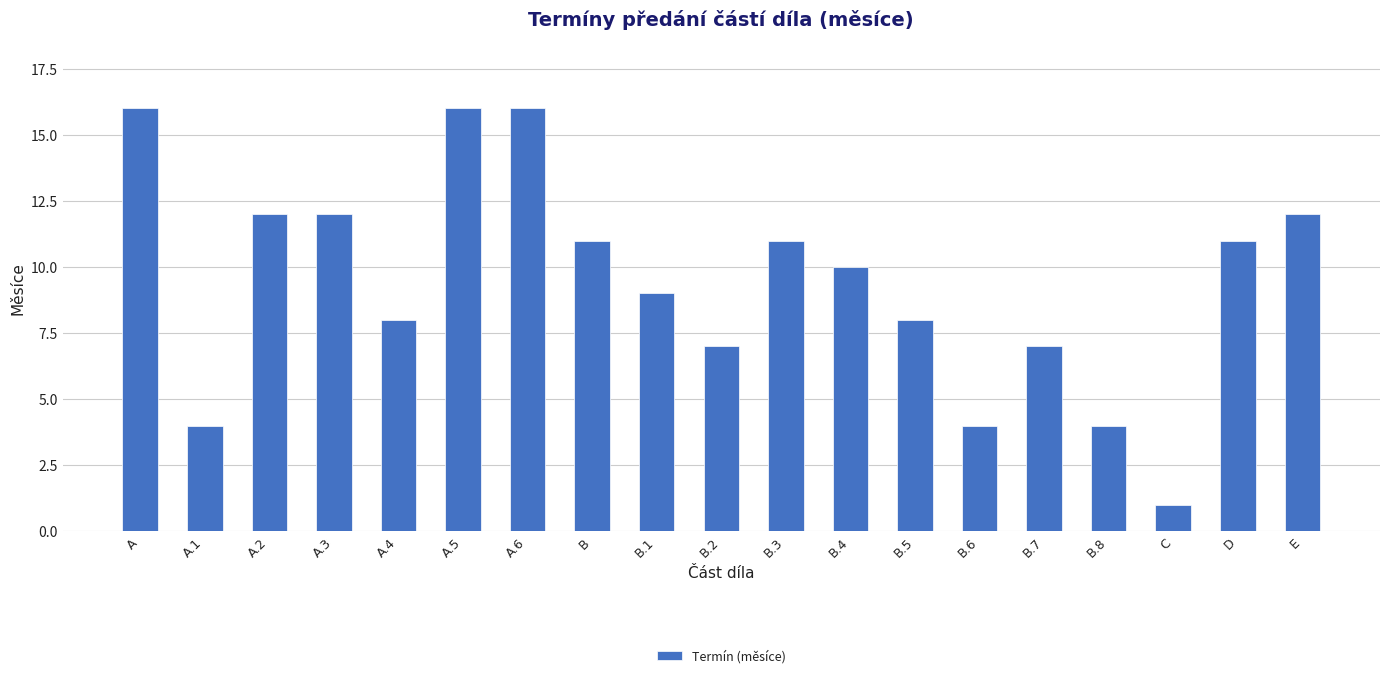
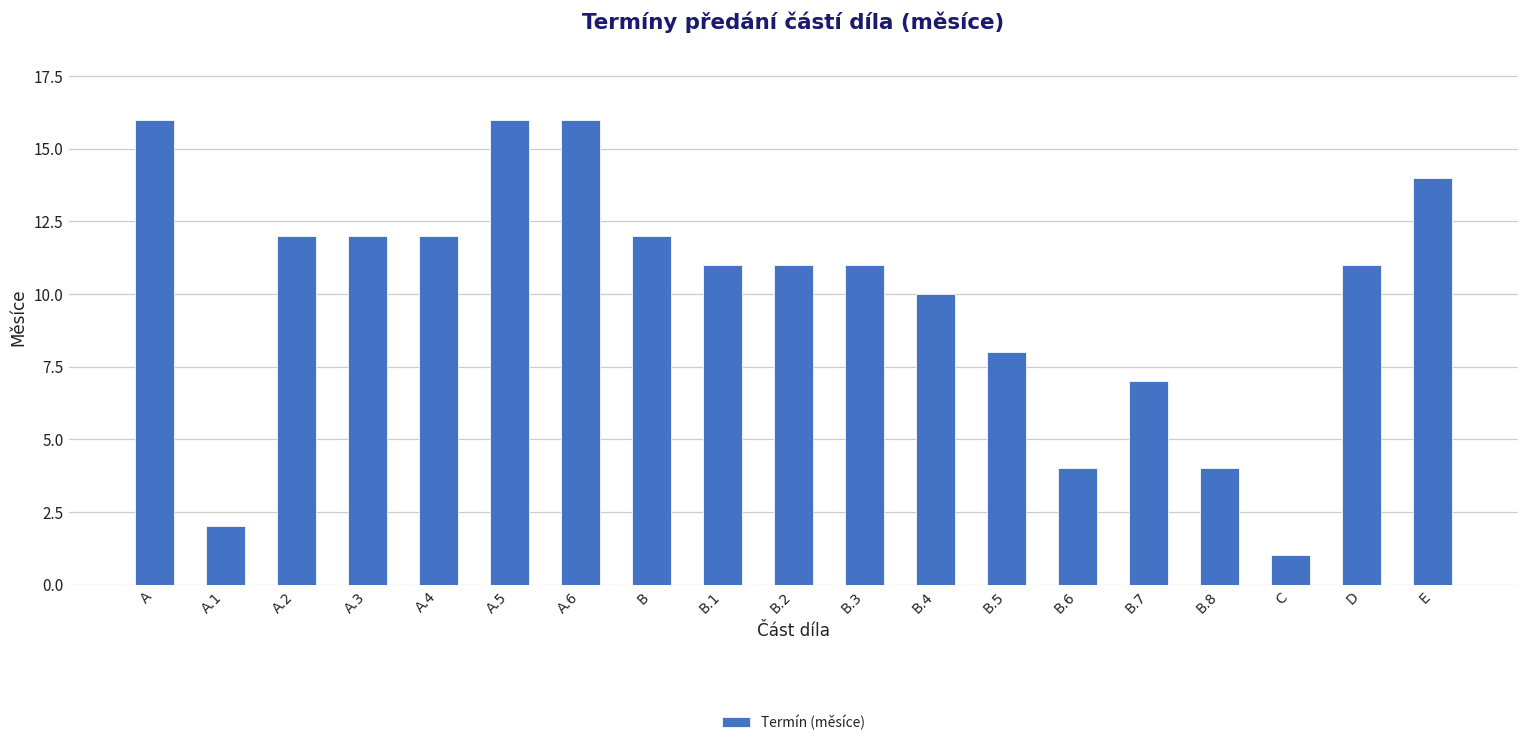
  {
    "A": 16,
-   "A.1": 4,
+   "A.1": 2,
    "A.2": 12,
    "A.3": 12,
-   "A.4": 8,
+   "A.4": 12,
    "A.5": 16,
    "A.6": 16,
-   "B": 11,
-   "B.1": 9,
-   "B.2": 7,
+   "B": 12,
+   "B.1": 11,
+   "B.2": 11,
    "B.3": 11,
    "B.4": 10,
    "B.5": 8,
    "B.6": 4,
    "B.7": 7,
    "B.8": 4,
    "C": 1,
    "D": 11,
-   "E": 12
+   "E": 14
  }
